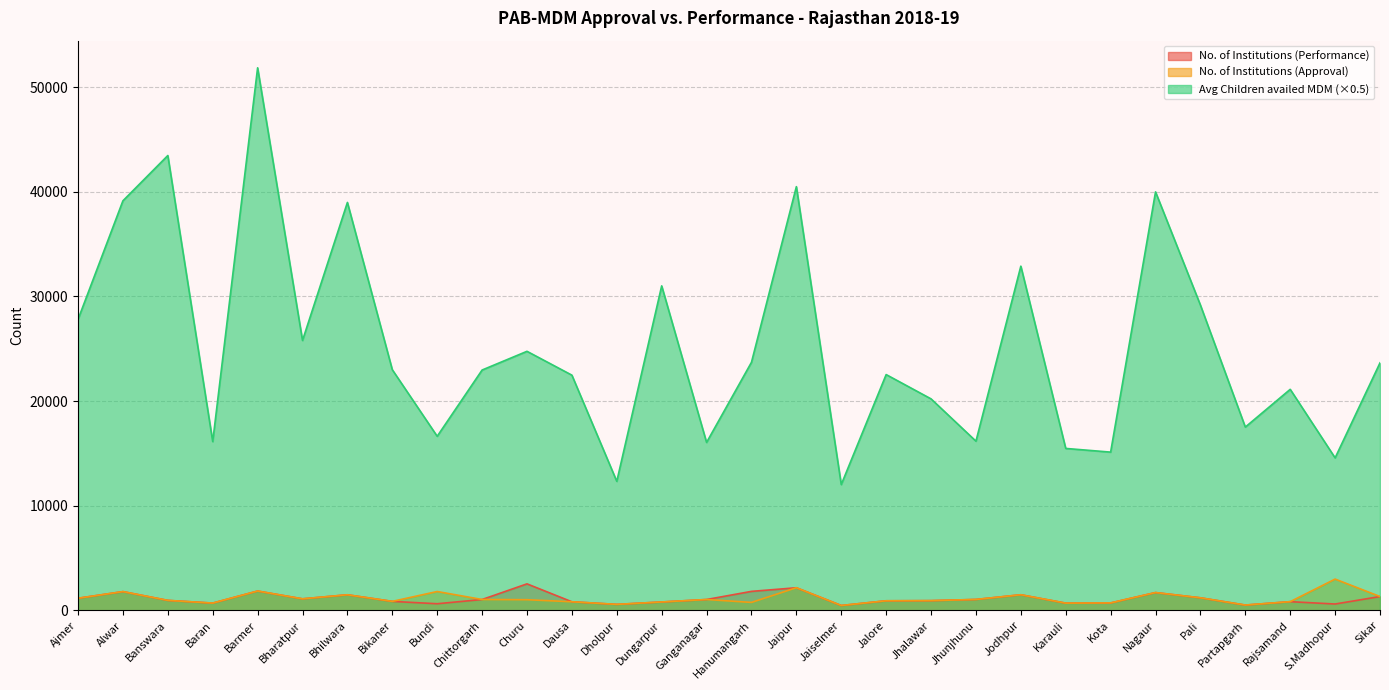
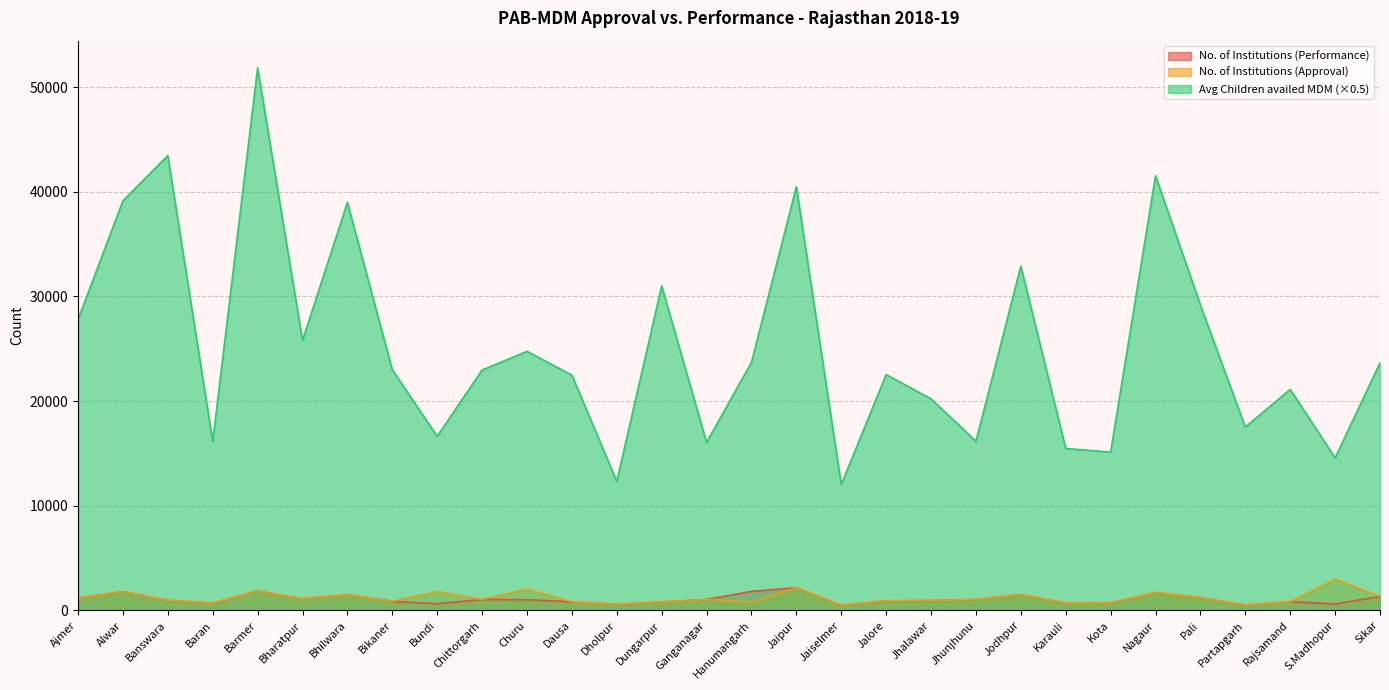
  {
    "No. of Institutions (Performance)": {
      "Bundi": 600,
-     "Churu": 2500,
+     "Churu": 1000,
      "Hanumangarh": 1800,
      "S.Madhopur": 600
    },
    "No. of Institutions (Approval)": {
      "Bundi": 1800,
-     "Churu": 1000,
+     "Churu": 2000,
      "Hanumangarh": 800,
      "S.Madhopur": 3000
    },
    "Avg Children availed MDM (×0.5)": {
      "Ajmer": 27800,
      "Alwar": 39100,
      "Banswara": 43500,
      "Baran": 16100,
      "Barmer": 51900,
      "Bharatpur": 25800,
      "Bhilwara": 39000,
      "Bikaner": 23000,
      "Bundi": 16600,
      "Chittorgarh": 23000,
      "Churu": 24800,
      "Dausa": 22500,
      "Dholpur": 12300,
      "Dungarpur": 31000,
      "Ganganagar": 16100,
      "Hanumangarh": 23700,
      "Jaipur": 40500,
      "Jaiselmer": 12000,
      "Jalore": 22500,
      "Jhalawar": 20200,
      "Jhunjhunu": 16200,
      "Jodhpur": 32900,
      "Karauli": 15500,
      "Kota": 15100,
-     "Nagaur": 40000,
+     "Nagaur": 41500,
      "Pali": 29200,
      "Partapgarh": 17500,
      "Rajsamand": 21100,
      "S.Madhopur": 14600,
      "Sikar": 23700
    }
  }
